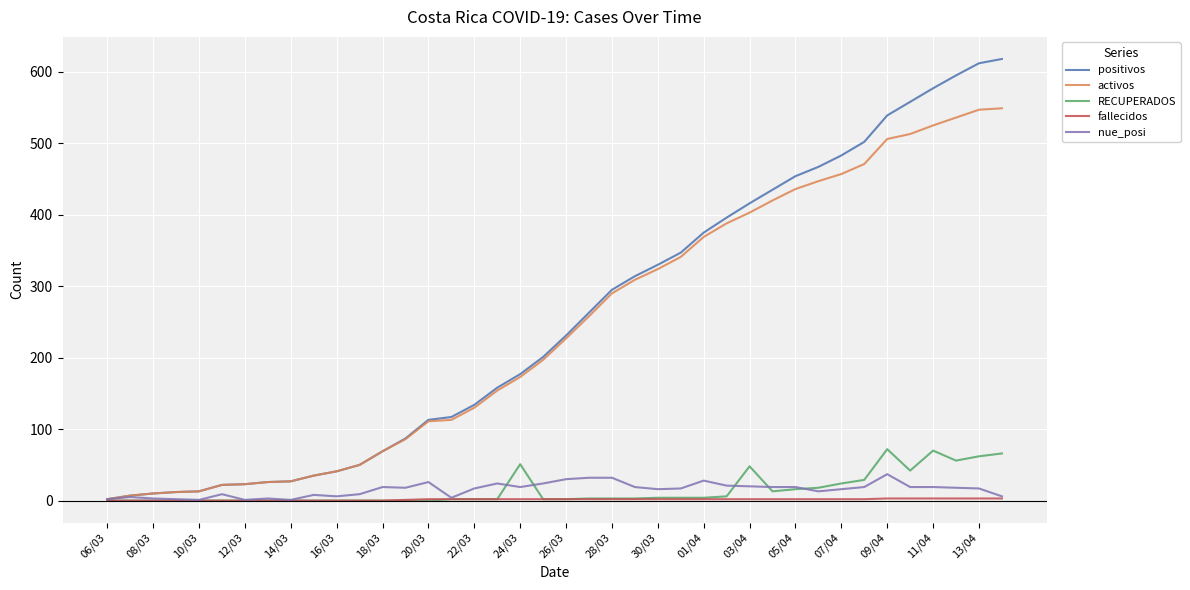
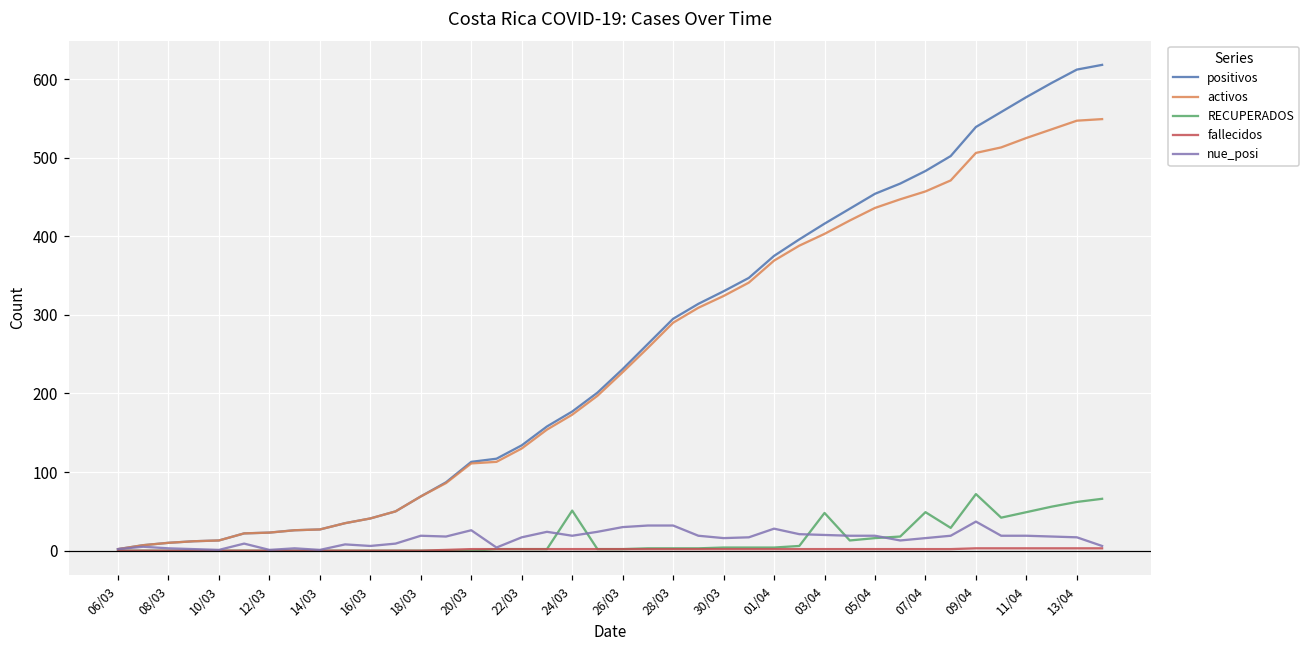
  {
    "RECUPERADOS": {
      "24/03": 50,
      "03/04": 50,
-     "07/04": 20,
+     "07/04": 50,
      "09/04": 70,
-     "11/04": 70,
+     "11/04": 50,
      "13/04": 60
    }
  }
